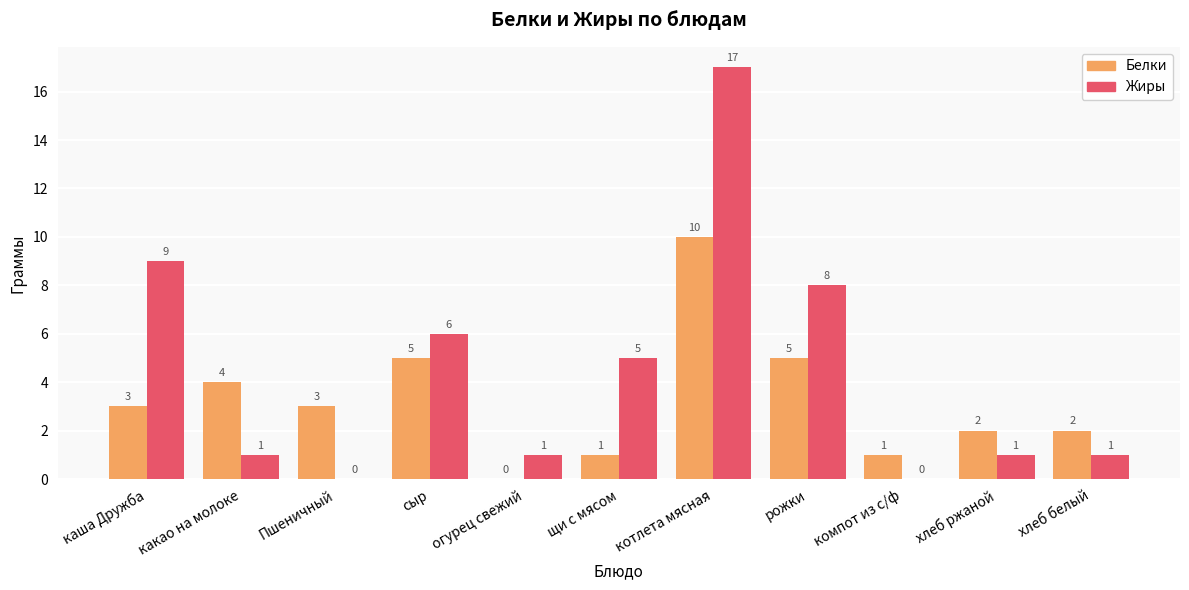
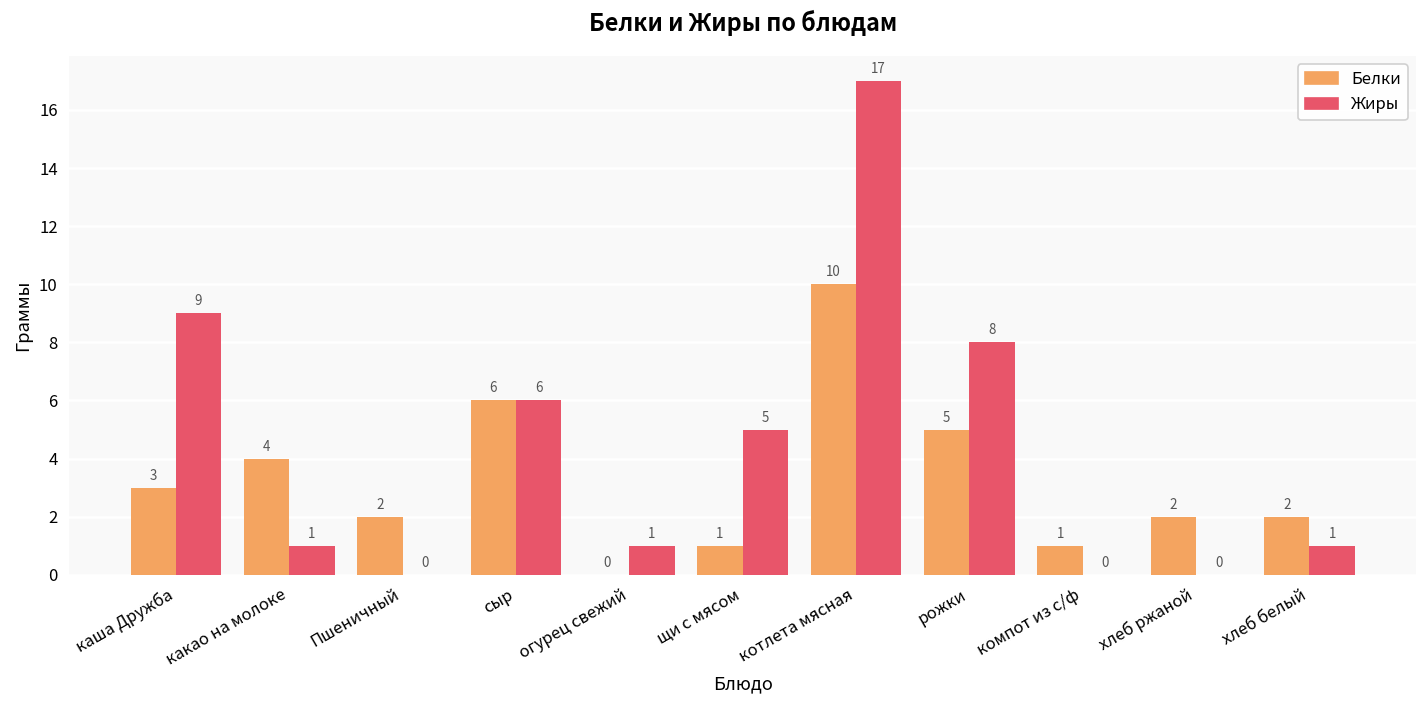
  {
    "Белки": {
      "каша Дружба": 3,
      "какао на молоке": 4,
-     "Пшеничный": 3,
-     "сыр": 5,
+     "Пшеничный": 2,
+     "сыр": 6,
      "огурец свежий": 0,
      "щи с мясом": 1,
      "котлета мясная": 10,
      "рожки": 5,
      "компот из с/ф": 1,
      "хлеб ржаной": 2,
      "хлеб белый": 2
    },
    "Жиры": {
      "каша Дружба": 9,
      "какао на молоке": 1,
      "Пшеничный": 0,
      "сыр": 6,
      "огурец свежий": 1,
      "щи с мясом": 5,
      "котлета мясная": 17,
      "рожки": 8,
      "компот из с/ф": 0,
-     "хлеб ржаной": 1,
+     "хлеб ржаной": 0,
      "хлеб белый": 1
    }
  }
